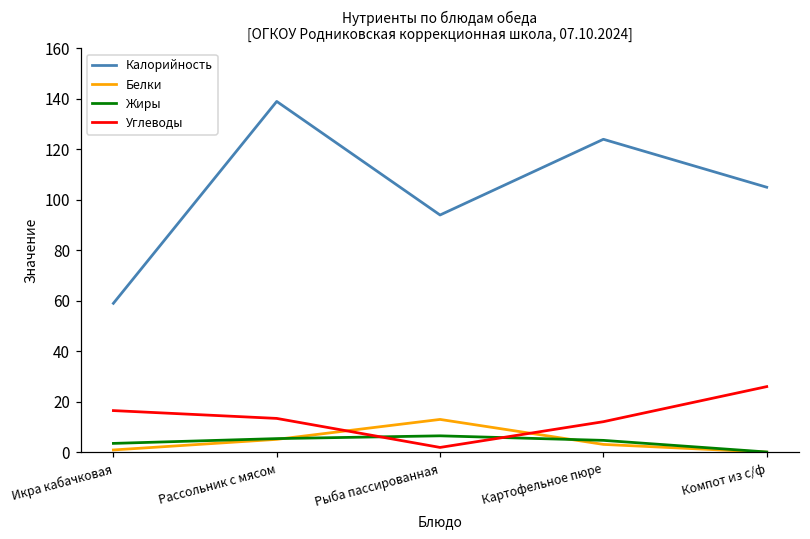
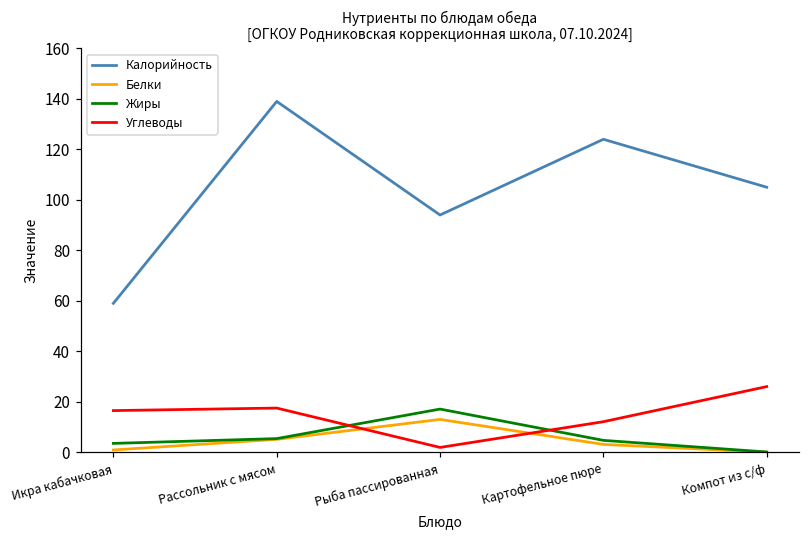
  {
    "Калорийность": {
      "Икра кабачковая": 59,
      "Рассольник с мясом": 139,
      "Рыба пассированная": 94,
      "Картофельное пюре": 124,
      "Компот из с/ф": 105
    },
    "Белки": {
      "Икра кабачковая": 1,
      "Рыба пассированная": 13,
      "Картофельное пюре": 3
    },
    "Жиры": {
      "Икра кабачковая": 4,
-     "Рыба пассированная": 7,
+     "Рыба пассированная": 17,
      "Картофельное пюре": 5
    },
    "Углеводы": {
      "Икра кабачковая": 17,
-     "Рассольник с мясом": 13,
+     "Рассольник с мясом": 18,
      "Рыба пассированная": 2,
      "Картофельное пюре": 12,
      "Компот из с/ф": 26
    }
  }
